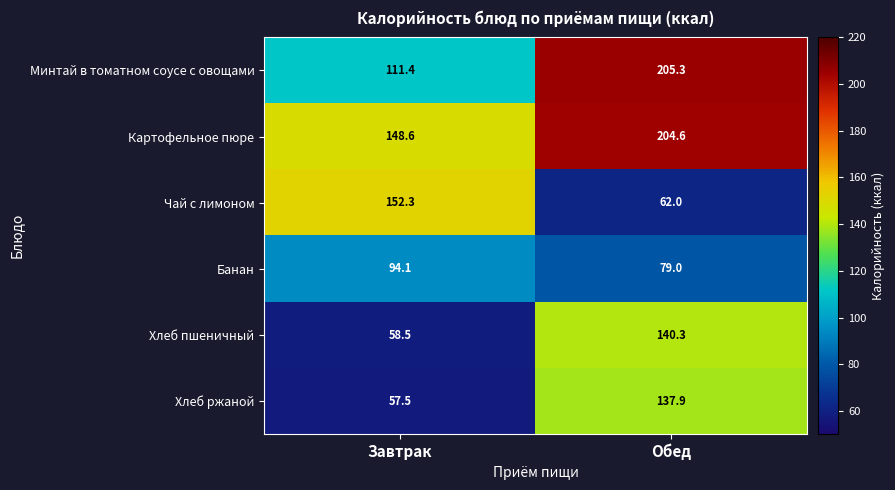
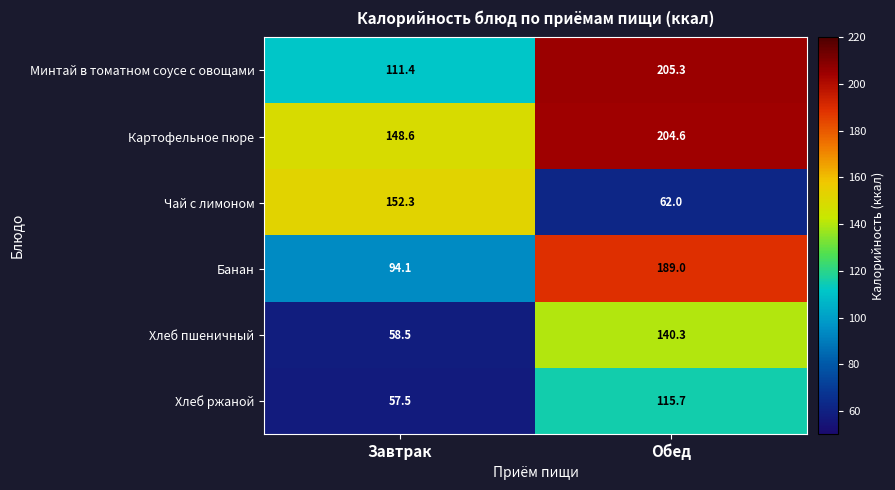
  {
    "Минтай в томатном соусе с овощами": {
      "Завтрак": 111.4,
      "Обед": 205.3
    },
    "Картофельное пюре": {
      "Завтрак": 148.6,
      "Обед": 204.6
    },
    "Чай с лимоном": {
      "Завтрак": 152.3,
      "Обед": 62.0
    },
    "Банан": {
      "Завтрак": 94.1,
-     "Обед": 79.0
+     "Обед": 189.0
    },
    "Хлеб пшеничный": {
      "Завтрак": 58.5,
      "Обед": 140.3
    },
    "Хлеб ржаной": {
      "Завтрак": 57.5,
-     "Обед": 137.9
+     "Обед": 115.7
    }
  }
